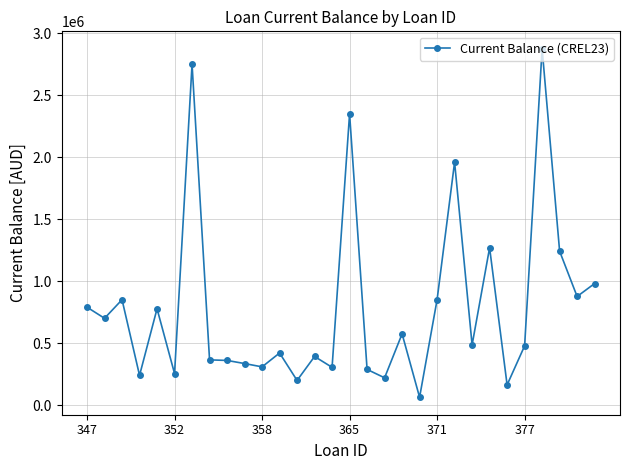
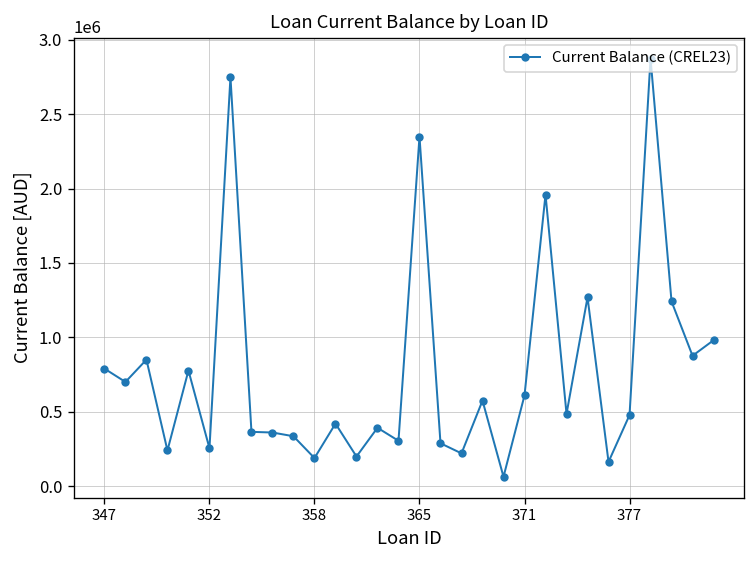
  {
    "347": 790000,
    "352": 250000,
-   "358": 310000,
+   "358": 190000,
    "365": 2350000,
-   "371": 850000,
+   "371": 610000,
    "377": 480000
  }
